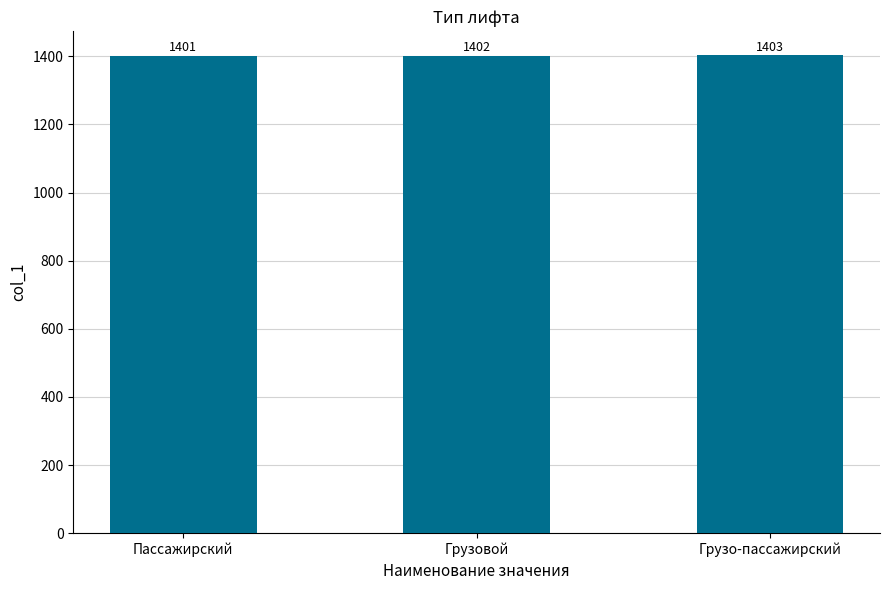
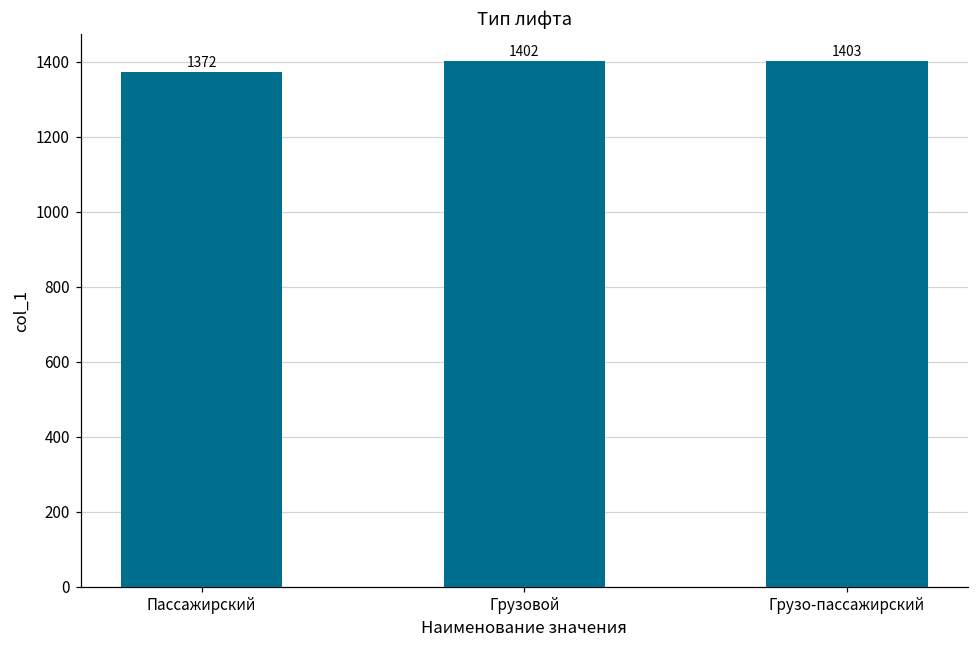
  {
-   "Пассажирский": 1401,
+   "Пассажирский": 1372,
    "Грузовой": 1402,
    "Грузо-пассажирский": 1403
  }
